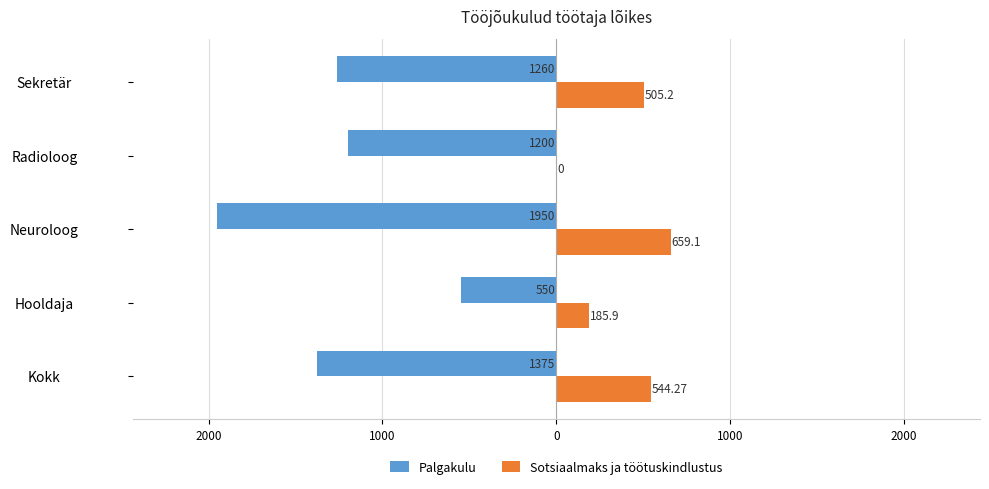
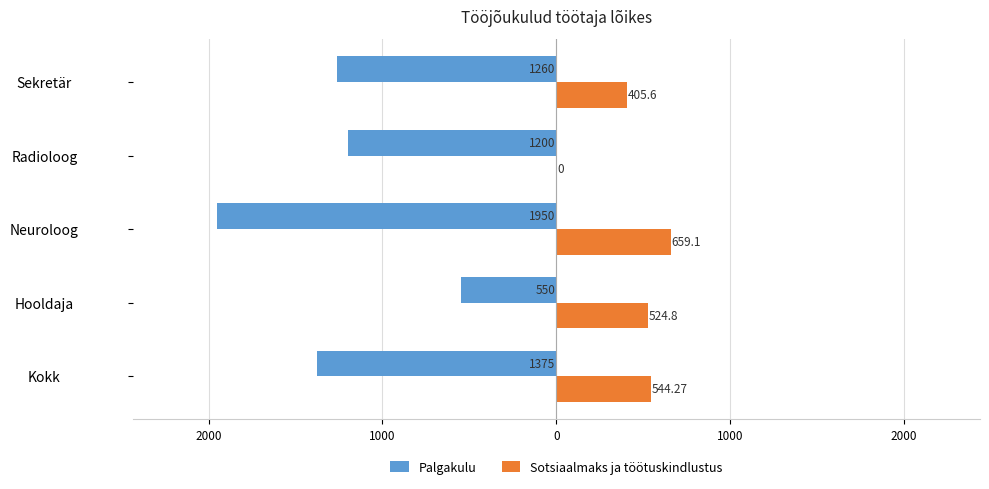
  {
    "Sotsiaalmaks ja töötuskindlustus": {
-     "Sekretär": 505.2,
+     "Sekretär": 405.6,
      "Radioloog": 0,
      "Neuroloog": 659.1,
-     "Hooldaja": 185.9,
+     "Hooldaja": 524.8,
      "Kokk": 544.27
    }
  }
